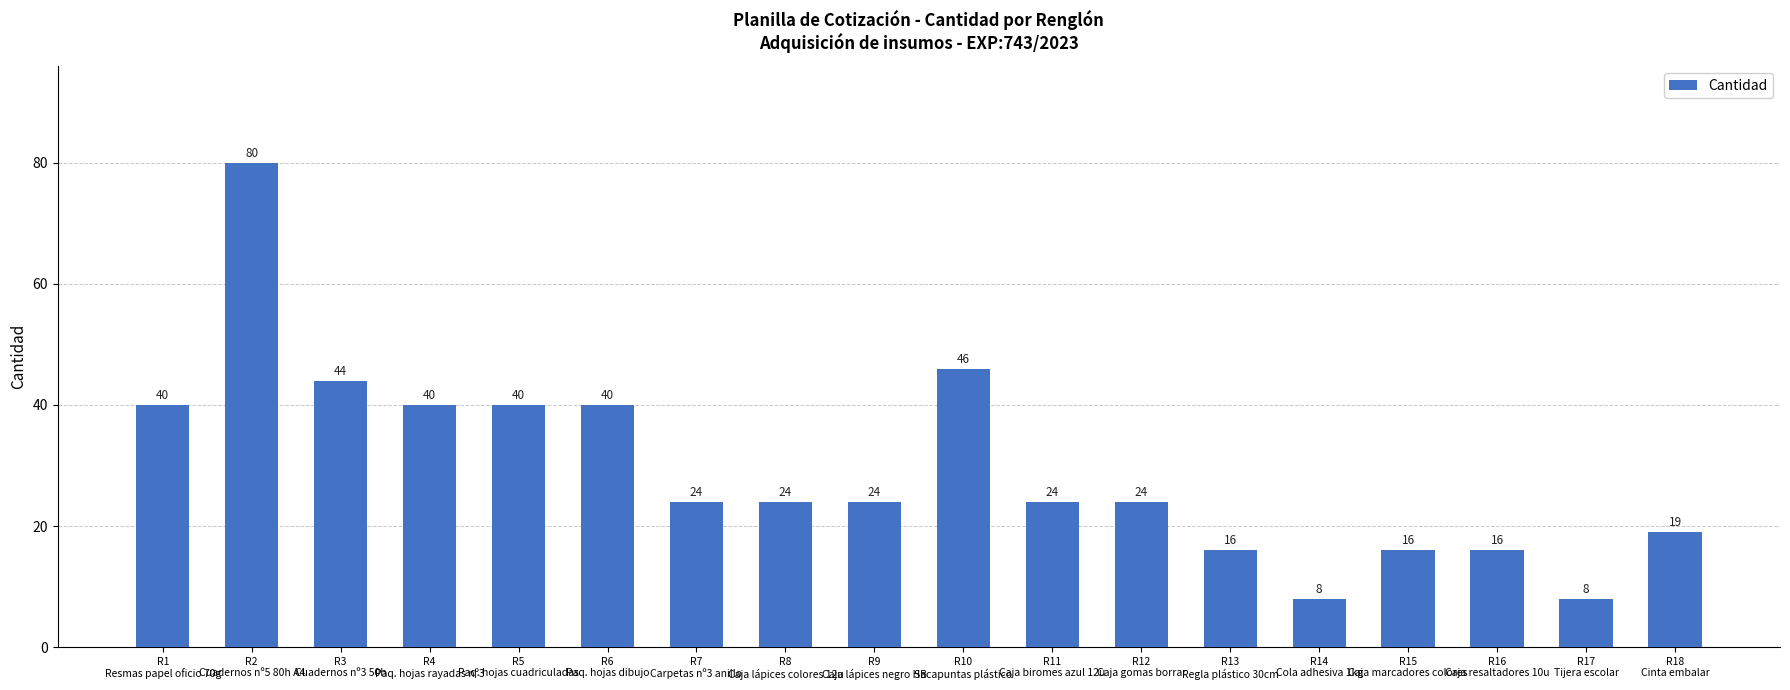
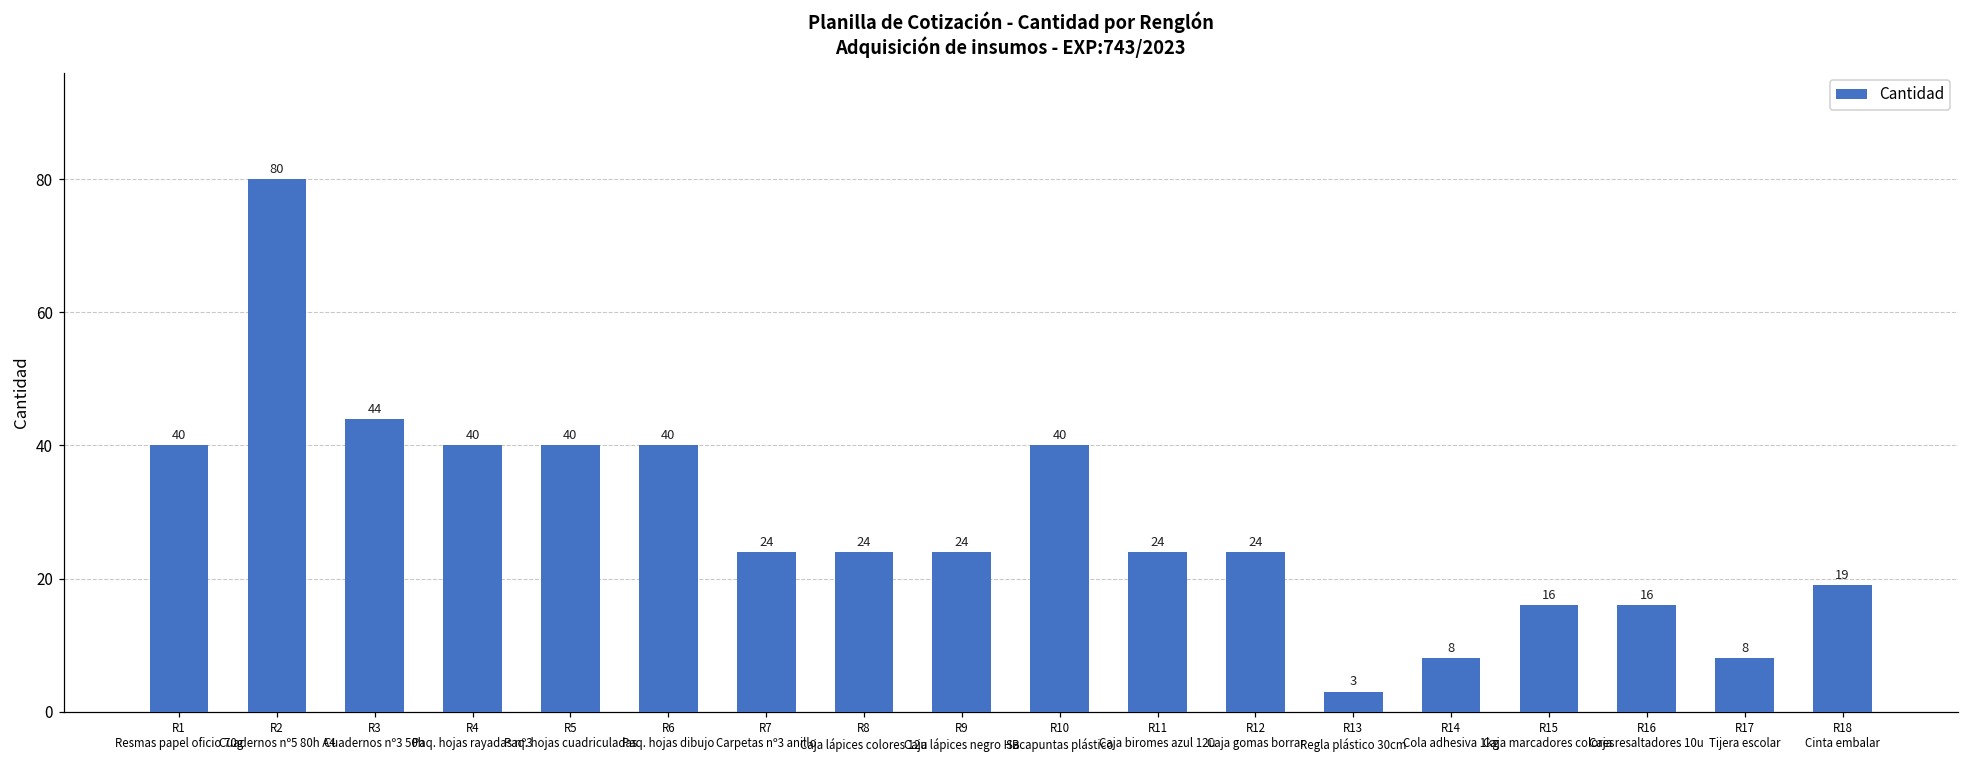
  {
    "R3 Cuadernos nº3 50h": 44,
-   "R10 Sacapuntas plástico": 46,
+   "R10 Sacapuntas plástico": 40,
    "R11 Caja biromes azul 12u": 24,
    "R12 Caja gomas borrar": 24,
-   "R13 Regla plástico 30cm": 16,
+   "R13 Regla plástico 30cm": 3,
    "R17 Tijera escolar": 8,
    "R18 Cinta embalar": 19
  }
